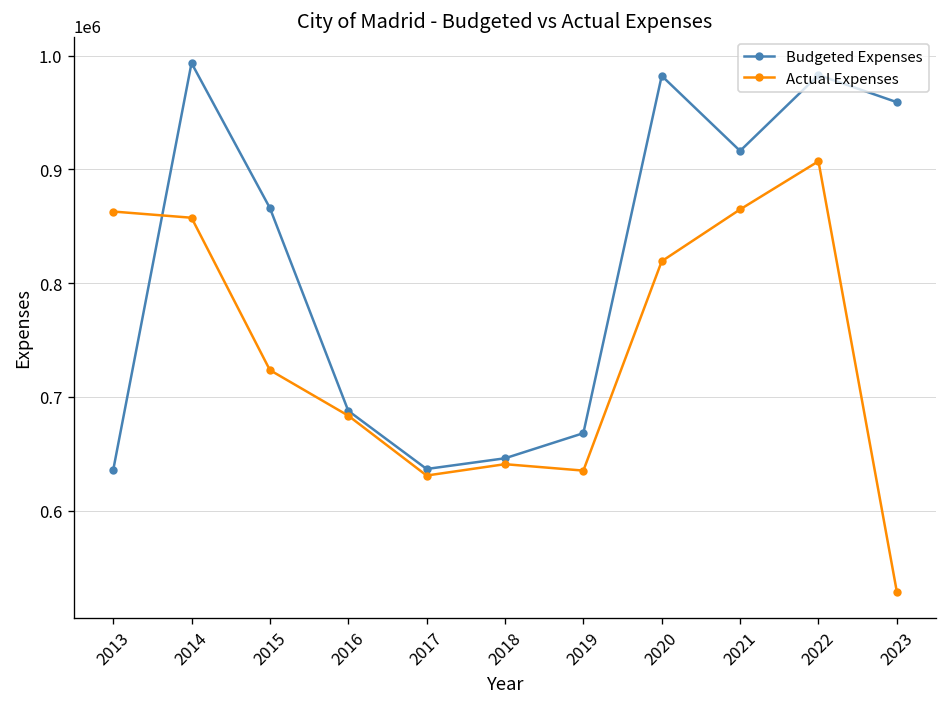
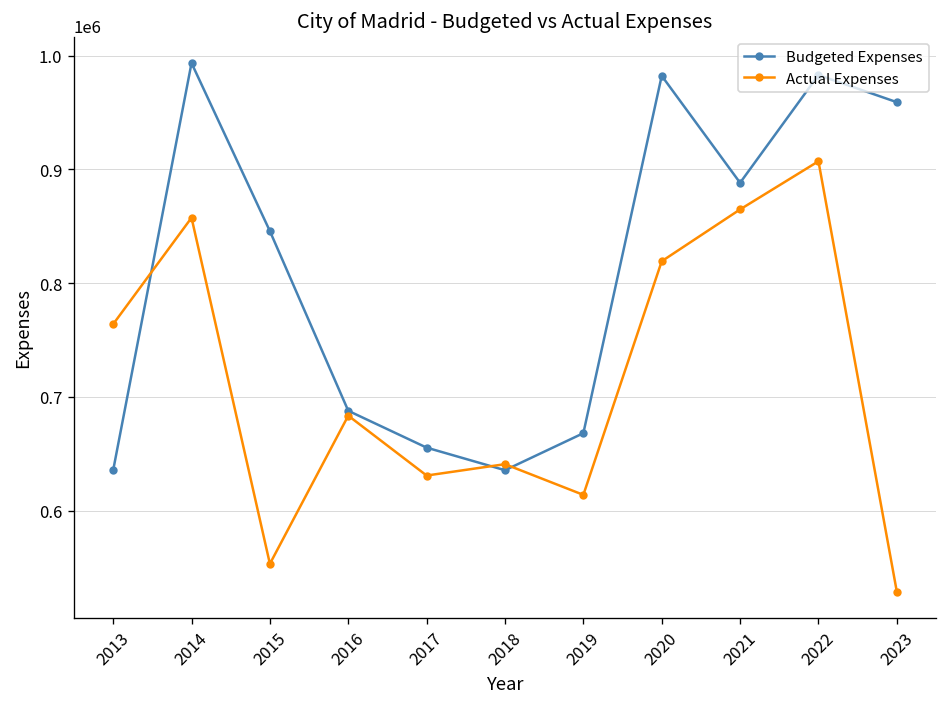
  {
    "Budgeted Expenses": {
      "2013": 640000,
      "2014": 990000,
-     "2015": 870000,
+     "2015": 850000,
      "2016": 690000,
-     "2017": 640000,
-     "2018": 650000,
+     "2017": 660000,
+     "2018": 640000,
      "2019": 670000,
      "2020": 980000,
-     "2021": 920000,
+     "2021": 890000,
      "2023": 960000
    },
    "Actual Expenses": {
-     "2013": 860000,
+     "2013": 760000,
      "2014": 860000,
-     "2015": 720000,
+     "2015": 550000,
      "2016": 680000,
      "2017": 630000,
      "2018": 640000,
-     "2019": 640000,
+     "2019": 610000,
      "2020": 820000,
      "2021": 860000,
      "2022": 910000,
      "2023": 530000
    }
  }
